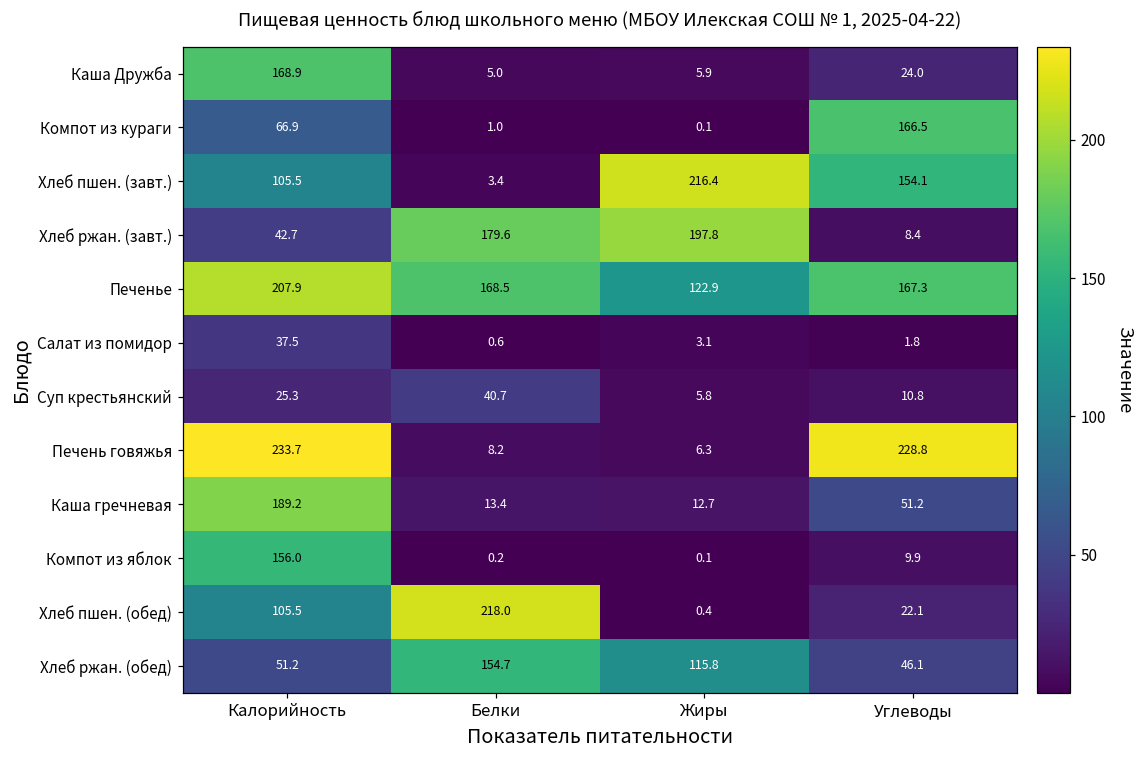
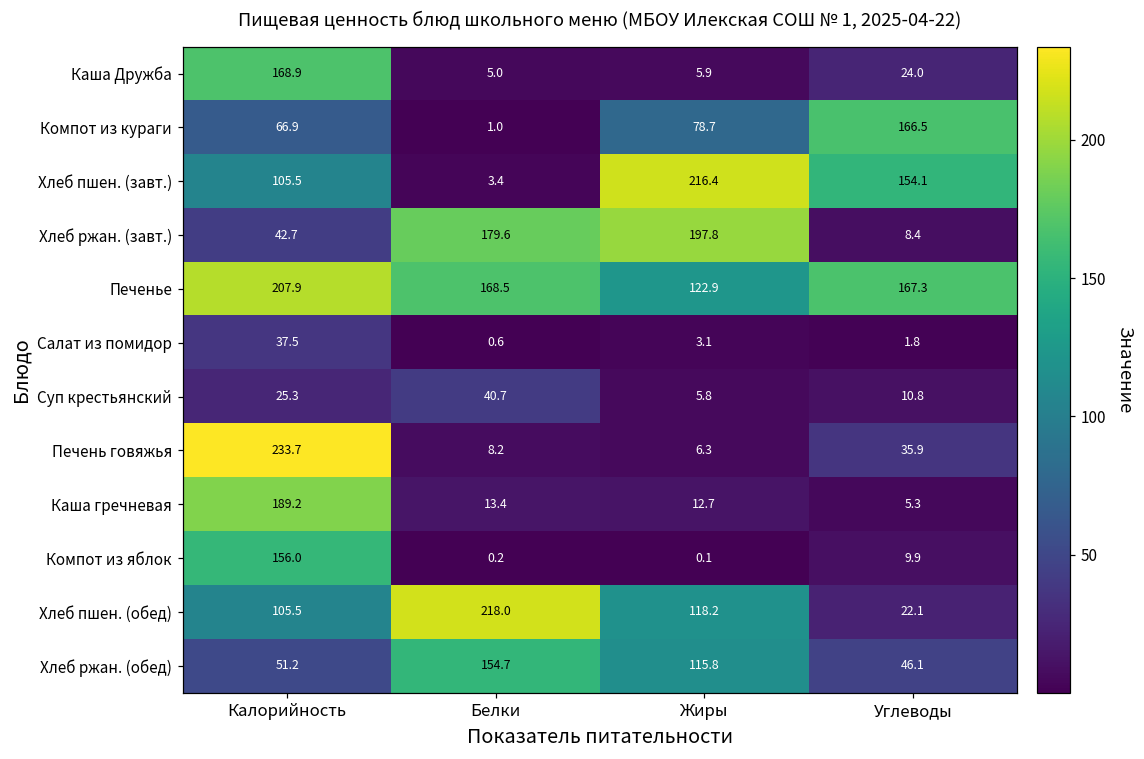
  {
    "Каша Дружба": {
      "Калорийность": 168.9,
      "Белки": 5.0,
      "Жиры": 5.9,
      "Углеводы": 24.0
    },
    "Компот из кураги": {
      "Калорийность": 66.9,
      "Белки": 1.0,
-     "Жиры": 0.1,
+     "Жиры": 78.7,
      "Углеводы": 166.5
    },
    "Хлеб пшен. (завт.)": {
      "Калорийность": 105.5,
      "Белки": 3.4,
      "Жиры": 216.4,
      "Углеводы": 154.1
    },
    "Хлеб ржан. (завт.)": {
      "Калорийность": 42.7,
      "Белки": 179.6,
      "Жиры": 197.8,
      "Углеводы": 8.4
    },
    "Печенье": {
      "Калорийность": 207.9,
      "Белки": 168.5,
      "Жиры": 122.9,
      "Углеводы": 167.3
    },
    "Салат из помидор": {
      "Калорийность": 37.5,
      "Белки": 0.6,
      "Жиры": 3.1,
      "Углеводы": 1.8
    },
    "Суп крестьянский": {
      "Калорийность": 25.3,
      "Белки": 40.7,
      "Жиры": 5.8,
      "Углеводы": 10.8
    },
    "Печень говяжья": {
      "Калорийность": 233.7,
      "Белки": 8.2,
      "Жиры": 6.3,
-     "Углеводы": 228.8
+     "Углеводы": 35.9
    },
    "Каша гречневая": {
      "Калорийность": 189.2,
      "Белки": 13.4,
      "Жиры": 12.7,
-     "Углеводы": 51.2
+     "Углеводы": 5.3
    },
    "Компот из яблок": {
      "Калорийность": 156.0,
      "Белки": 0.2,
      "Жиры": 0.1,
      "Углеводы": 9.9
    },
    "Хлеб пшен. (обед)": {
      "Калорийность": 105.5,
      "Белки": 218.0,
-     "Жиры": 0.4,
+     "Жиры": 118.2,
      "Углеводы": 22.1
    },
    "Хлеб ржан. (обед)": {
      "Калорийность": 51.2,
      "Белки": 154.7,
      "Жиры": 115.8,
      "Углеводы": 46.1
    }
  }
